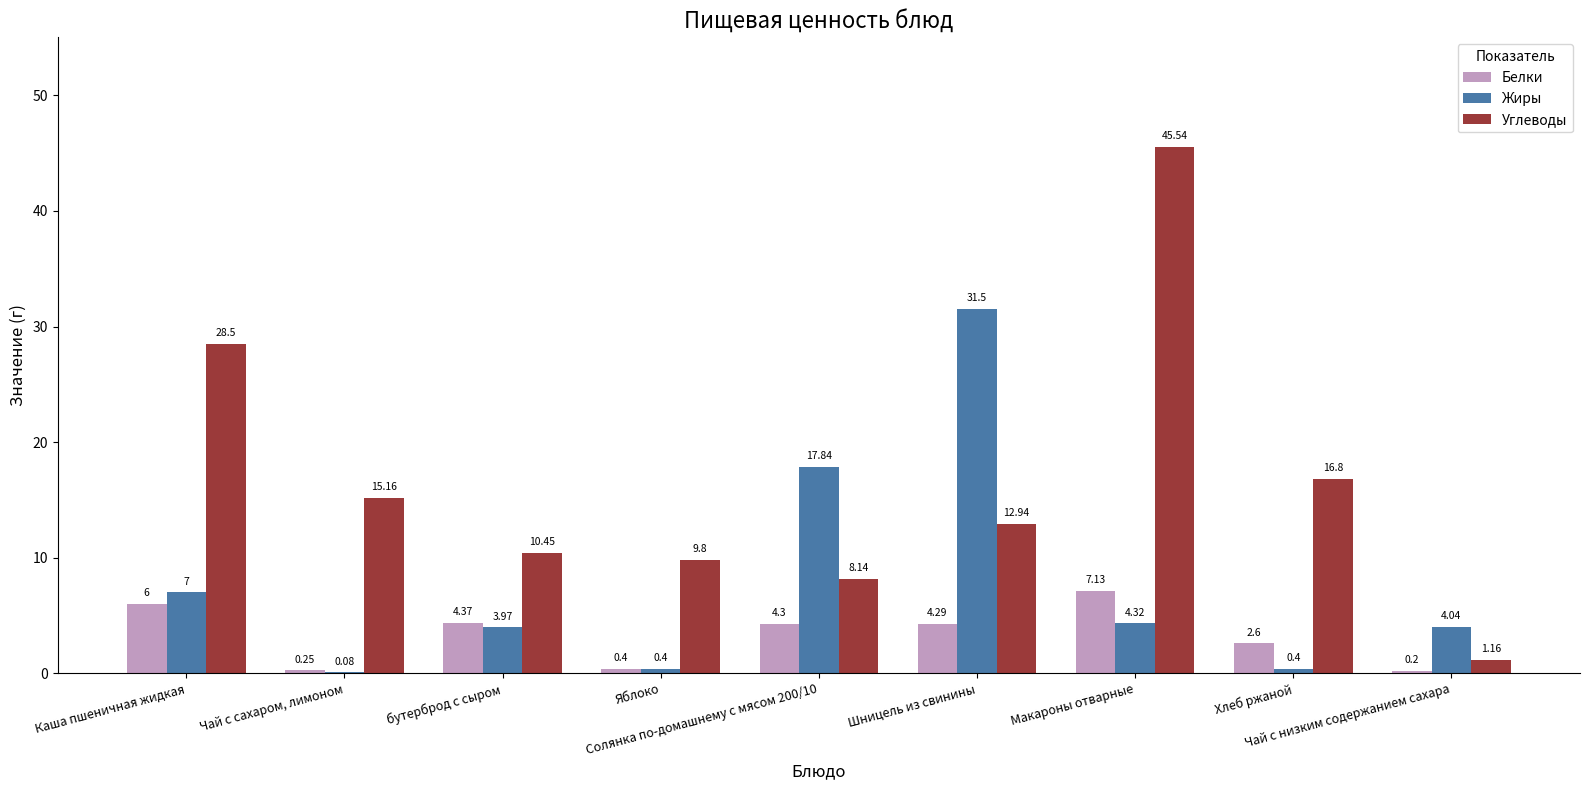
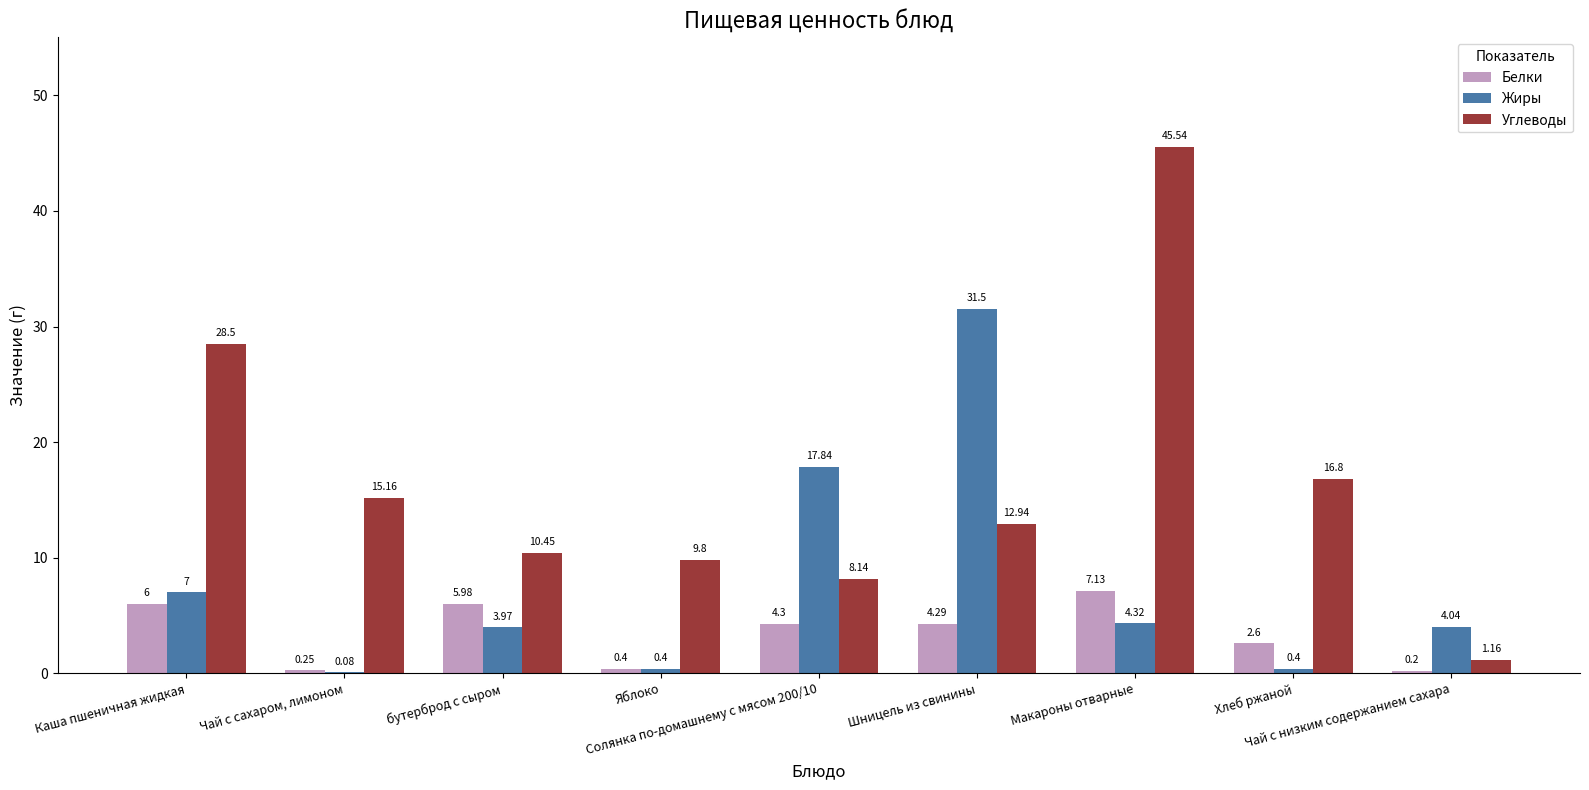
  {
    "Белки": {
      "Каша пшеничная жидкая": 6,
      "Чай с сахаром, лимоном": 0.25,
-     "бутерброд с сыром": 4.37,
+     "бутерброд с сыром": 5.98,
      "Яблоко": 0.4,
      "Солянка по-домашнему с мясом 200/10": 4.3,
      "Шницель из свинины": 4.29,
      "Макароны отварные": 7.13,
      "Хлеб ржаной": 2.6,
      "Чай с низким содержанием сахара": 0.2
    },
    "Жиры": {
      "Каша пшеничная жидкая": 7,
      "Чай с сахаром, лимоном": 0.08,
      "бутерброд с сыром": 3.97,
      "Яблоко": 0.4,
      "Солянка по-домашнему с мясом 200/10": 17.84,
      "Шницель из свинины": 31.5,
      "Макароны отварные": 4.32,
      "Хлеб ржаной": 0.4,
      "Чай с низким содержанием сахара": 4.04
    },
    "Углеводы": {
      "Каша пшеничная жидкая": 28.5,
      "Чай с сахаром, лимоном": 15.16,
      "бутерброд с сыром": 10.45,
      "Яблоко": 9.8,
      "Солянка по-домашнему с мясом 200/10": 8.14,
      "Шницель из свинины": 12.94,
      "Макароны отварные": 45.54,
      "Хлеб ржаной": 16.8,
      "Чай с низким содержанием сахара": 1.16
    }
  }
